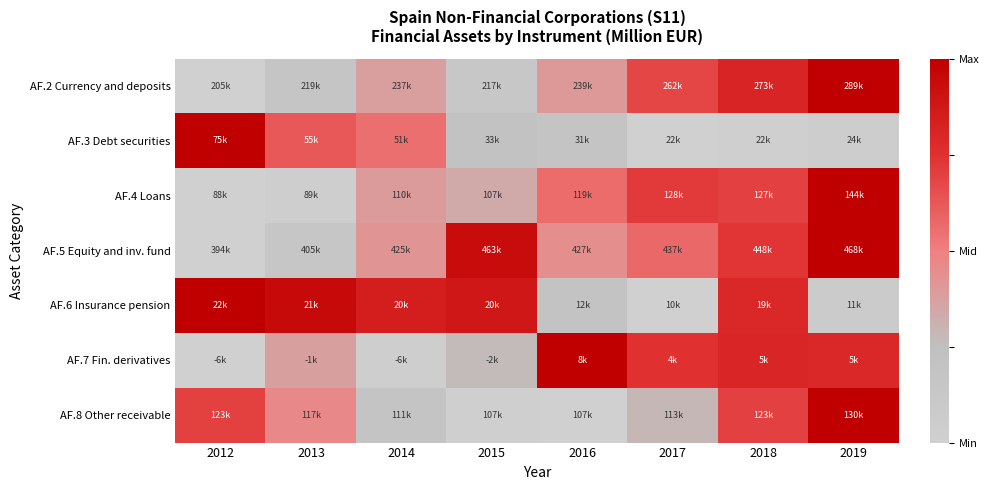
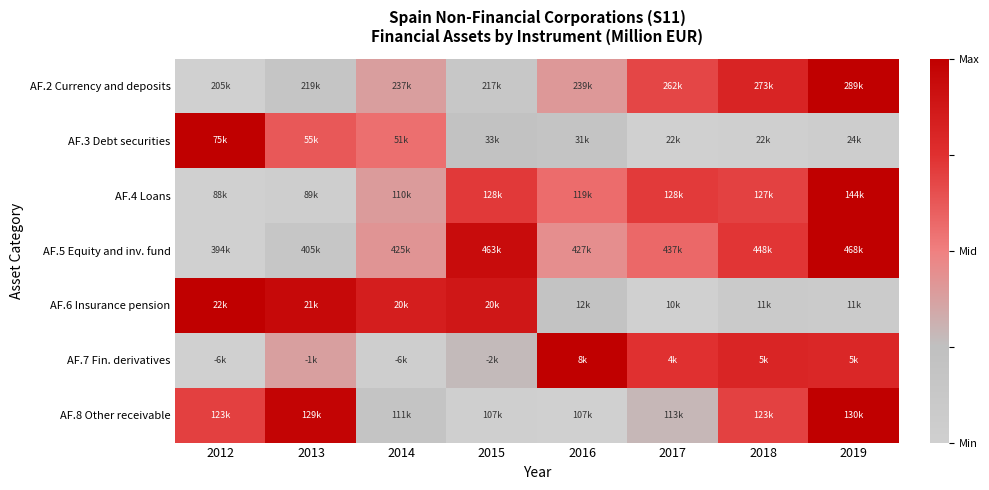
  {
    "AF.2 Currency and deposits": {
      "2012": "205k",
      "2013": "219k",
      "2014": "237k",
      "2015": "217k",
      "2016": "239k",
      "2017": "262k",
      "2018": "273k",
      "2019": "289k"
    },
    "AF.3 Debt securities": {
      "2012": "75k",
      "2013": "55k",
      "2014": "51k",
      "2015": "33k",
      "2016": "31k",
      "2017": "22k",
      "2018": "22k",
      "2019": "24k"
    },
    "AF.4 Loans": {
      "2012": "88k",
      "2013": "89k",
      "2014": "110k",
-     "2015": "107k",
+     "2015": "128k",
      "2016": "119k",
      "2017": "128k",
      "2018": "127k",
      "2019": "144k"
    },
    "AF.5 Equity and inv. fund": {
      "2012": "394k",
      "2013": "405k",
      "2014": "425k",
      "2015": "463k",
      "2016": "427k",
      "2017": "437k",
      "2018": "448k",
      "2019": "468k"
    },
    "AF.6 Insurance pension": {
      "2012": "22k",
      "2013": "21k",
      "2014": "20k",
      "2015": "20k",
      "2016": "12k",
      "2017": "10k",
-     "2018": "19k",
+     "2018": "11k",
      "2019": "11k"
    },
    "AF.7 Fin. derivatives": {
      "2012": "-6k",
      "2013": "-1k",
      "2014": "-6k",
      "2015": "-2k",
      "2016": "8k",
      "2017": "4k",
      "2018": "5k",
      "2019": "5k"
    },
    "AF.8 Other receivable": {
      "2012": "123k",
-     "2013": "117k",
+     "2013": "129k",
      "2014": "111k",
      "2015": "107k",
      "2016": "107k",
      "2017": "113k",
      "2018": "123k",
      "2019": "130k"
    }
  }
